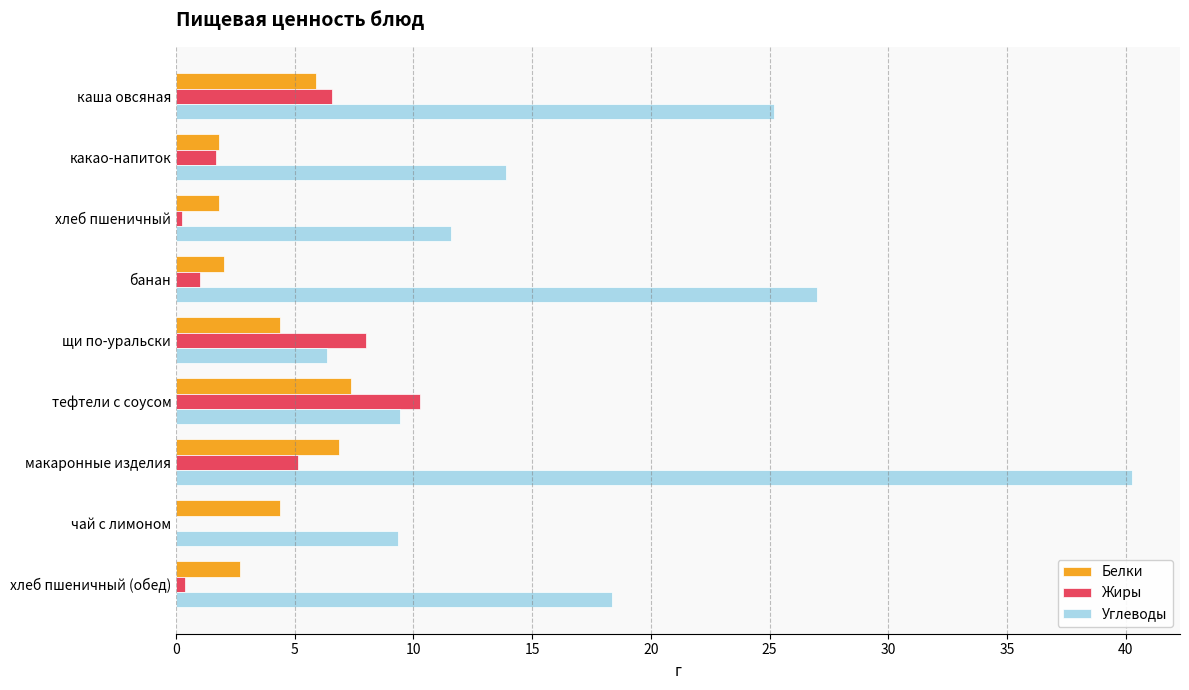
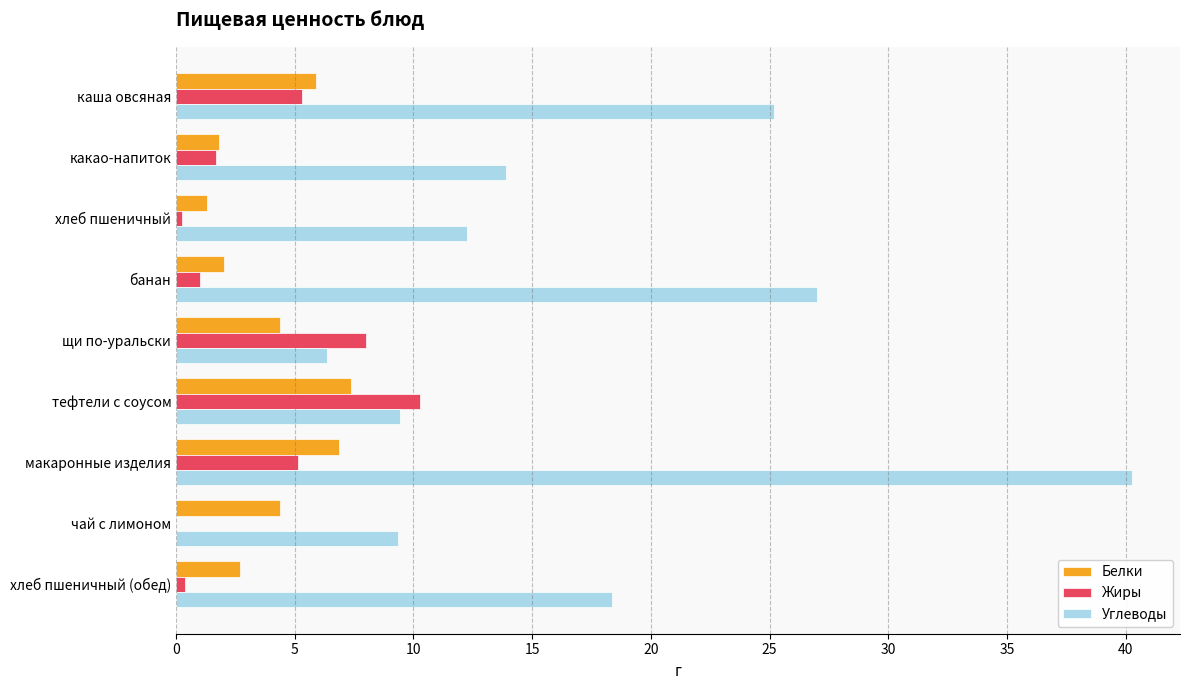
  {
    "Белки": {
      "каша овсяная": 5.9,
      "какао-напиток": 1.8,
-     "хлеб пшеничный": 1.8,
+     "хлеб пшеничный": 1.3,
      "банан": 2.0,
      "щи по-уральски": 4.4,
      "тефтели с соусом": 7.4,
      "макаронные изделия": 6.9,
      "чай с лимоном": 4.4,
      "хлеб пшеничный (обед)": 2.7
    },
    "Жиры": {
-     "каша овсяная": 6.6,
+     "каша овсяная": 5.3,
      "какао-напиток": 1.7,
      "хлеб пшеничный": 0.2,
      "банан": 1.0,
      "щи по-уральски": 8.0,
      "тефтели с соусом": 10.3,
      "макаронные изделия": 5.2,
      "чай с лимоном": 0.0,
      "хлеб пшеничный (обед)": 0.4
    },
    "Углеводы": {
      "каша овсяная": 25.2,
      "какао-напиток": 13.9,
-     "хлеб пшеничный": 11.6,
+     "хлеб пшеничный": 12.2,
      "банан": 27.0,
      "щи по-уральски": 6.3,
      "тефтели с соусом": 9.4,
      "макаронные изделия": 40.3,
      "чай с лимоном": 9.3,
      "хлеб пшеничный (обед)": 18.4
    }
  }
